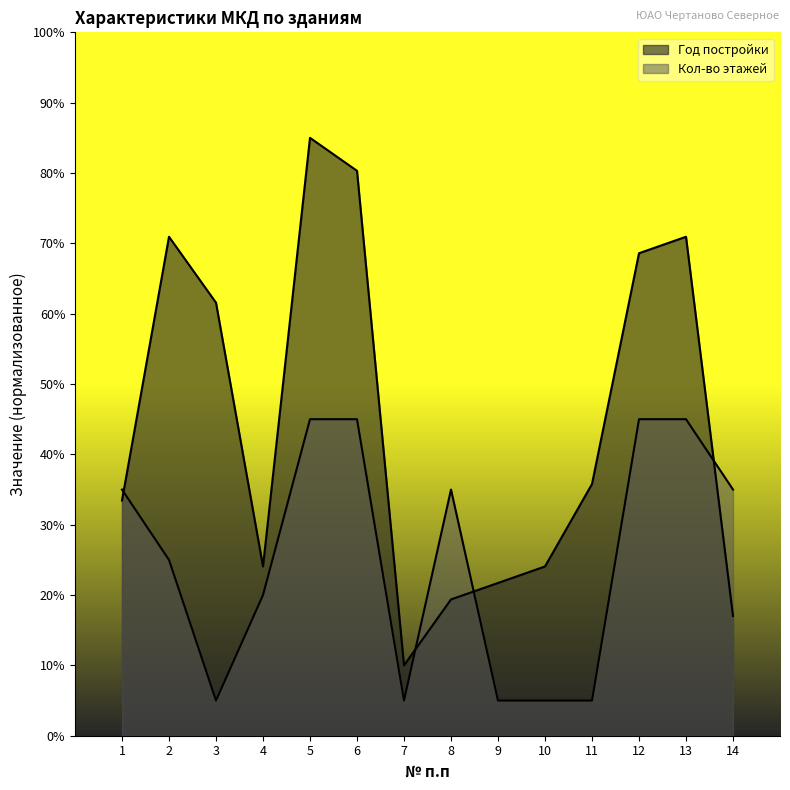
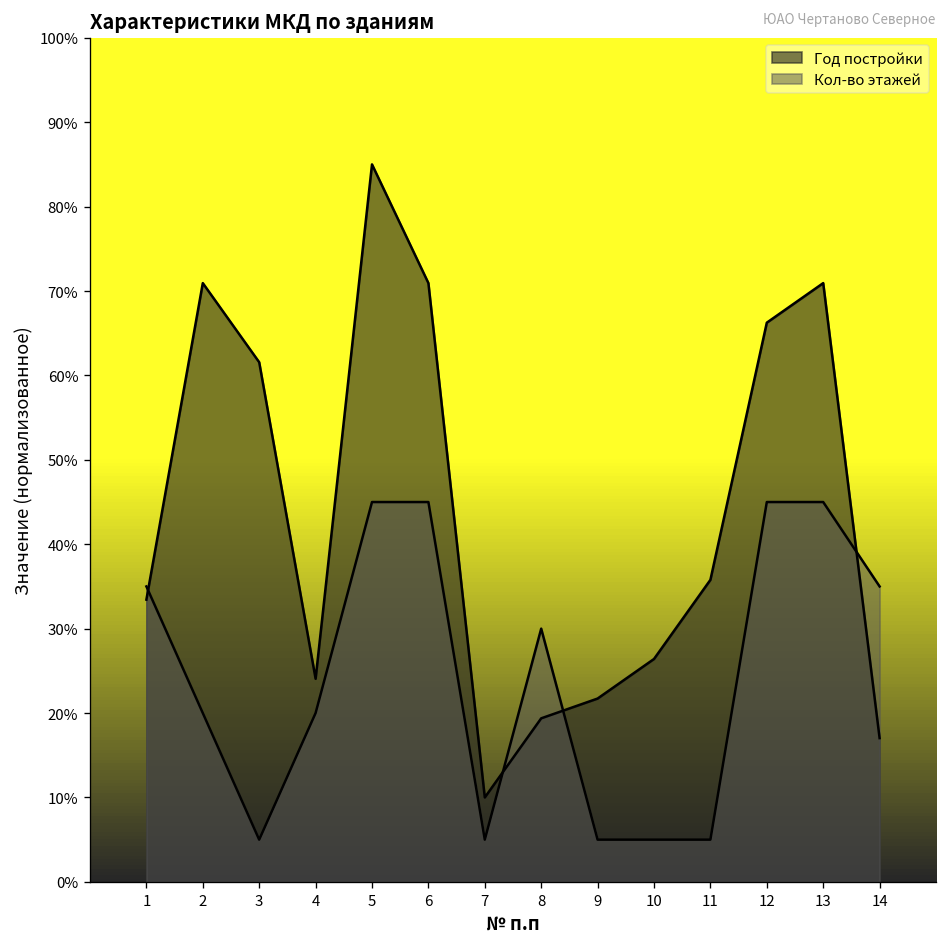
  {
    "Год постройки": {
      "1": "33%",
      "2": "71%",
      "3": "62%",
      "4": "24%",
      "5": "85%",
-     "6": "80%",
+     "6": "71%",
      "7": "10%",
      "8": "19%",
      "9": "22%",
-     "10": "24%",
+     "10": "26%",
      "11": "36%",
-     "12": "69%",
+     "12": "66%",
      "13": "71%",
      "14": "17%"
    },
    "Кол-во этажей": {
      "1": "35%",
-     "2": "25%",
+     "2": "20%",
      "3": "5%",
      "4": "20%",
      "5": "45%",
      "6": "45%",
      "7": "5%",
-     "8": "35%",
+     "8": "30%",
      "9": "5%",
      "10": "5%",
      "11": "5%",
      "12": "45%",
      "13": "45%",
      "14": "35%"
    }
  }
